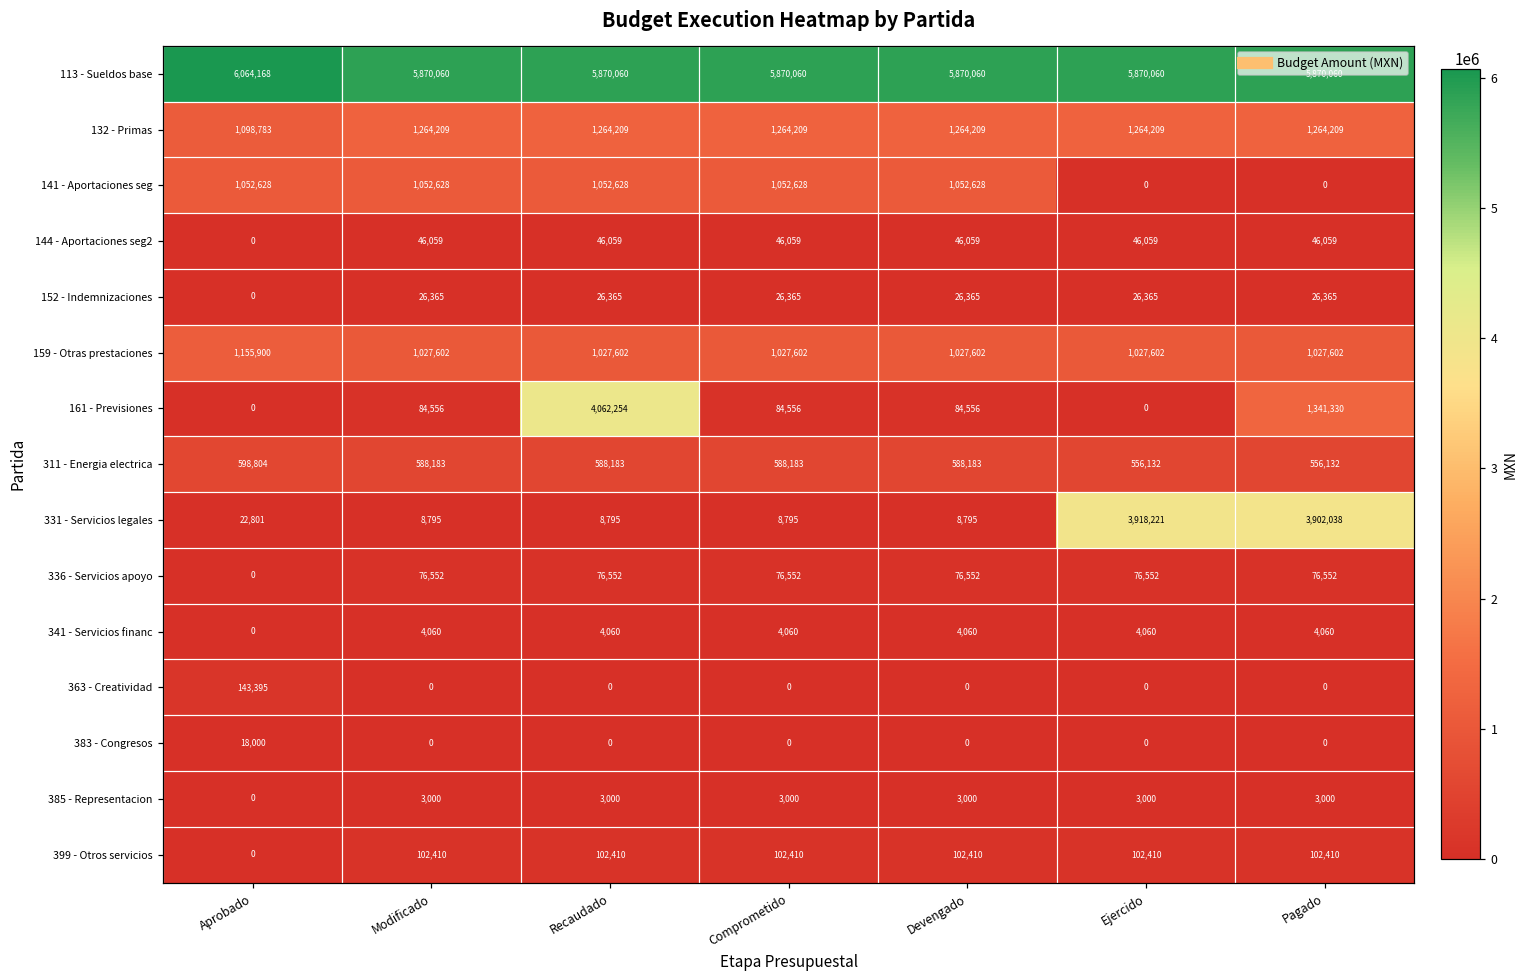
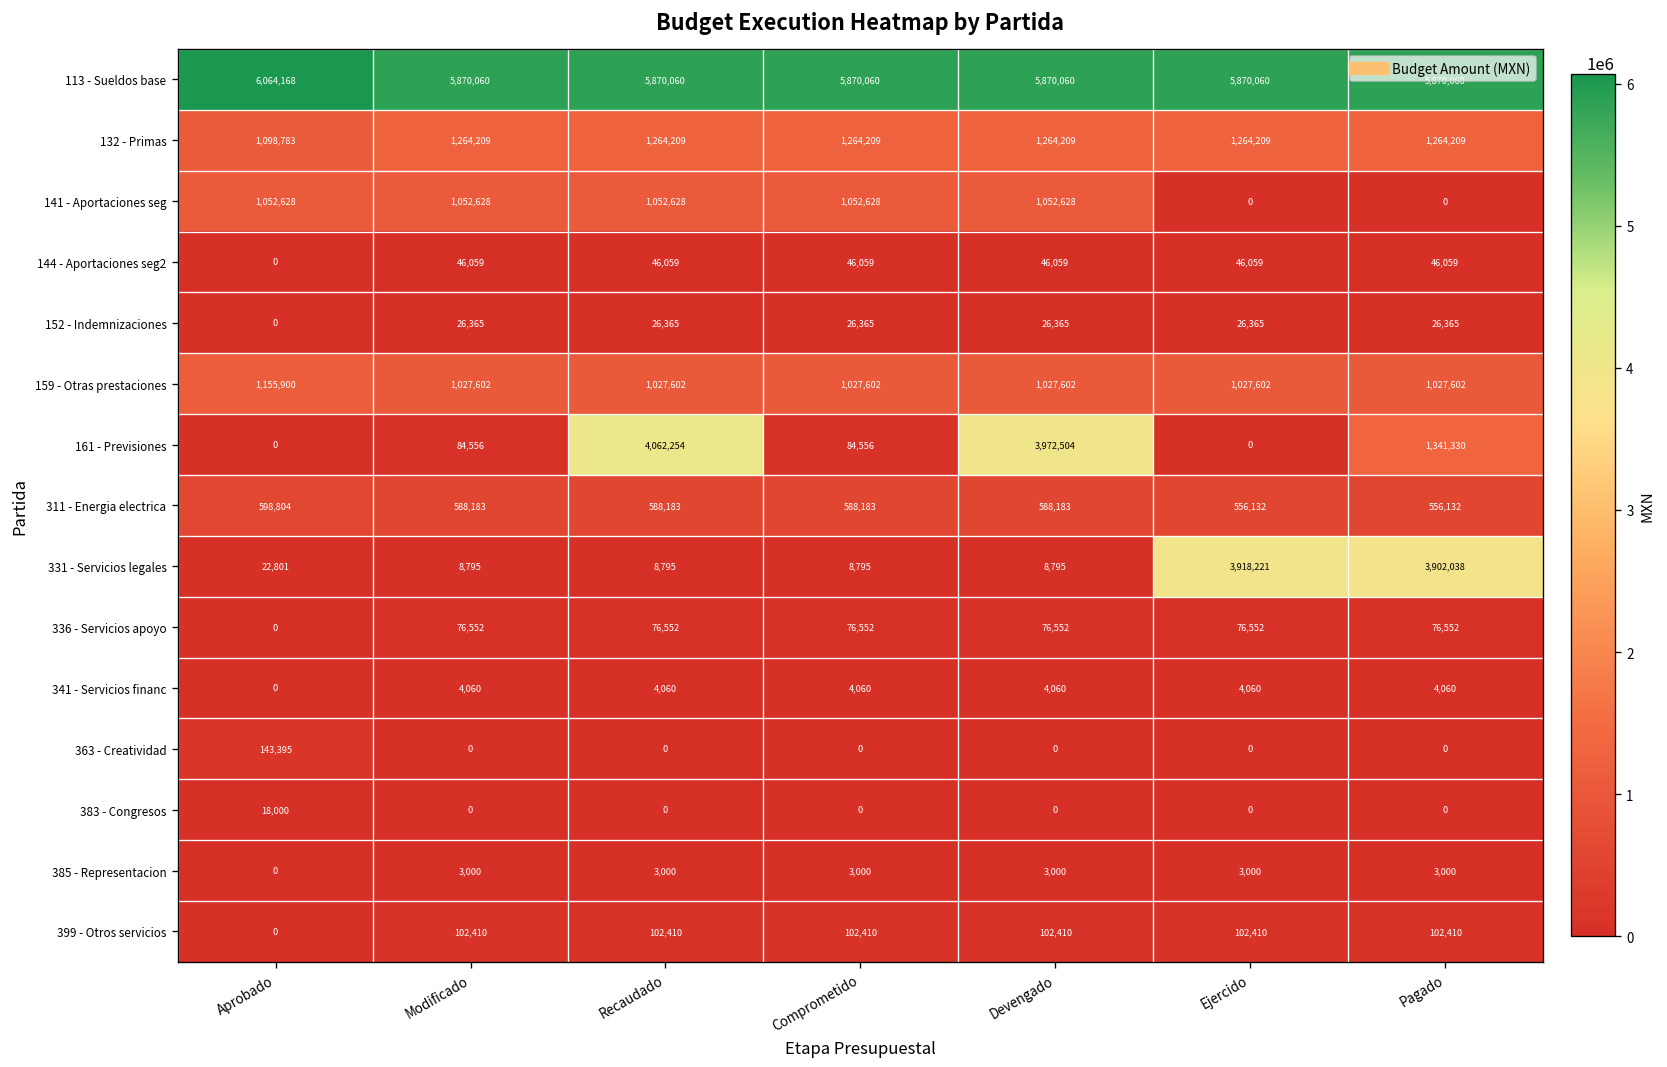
  {
    "113 - Sueldos base": {
      "Aprobado": "6,064,168",
      "Modificado": "5,870,060",
      "Recaudado": "5,870,060",
      "Comprometido": "5,870,060",
      "Devengado": "5,870,060",
      "Ejercido": "5,870,060"
    },
    "132 - Primas": {
      "Aprobado": "1,098,783",
      "Modificado": "1,264,209",
      "Recaudado": "1,264,209",
      "Comprometido": "1,264,209",
      "Devengado": "1,264,209",
      "Ejercido": "1,264,209",
      "Pagado": "1,264,209"
    },
    "141 - Aportaciones seg": {
      "Aprobado": "1,052,628",
      "Modificado": "1,052,628",
      "Recaudado": "1,052,628",
      "Comprometido": "1,052,628",
      "Devengado": "1,052,628",
      "Ejercido": "0",
      "Pagado": "0"
    },
    "144 - Aportaciones seg2": {
      "Aprobado": "0",
      "Modificado": "46,059",
      "Recaudado": "46,059",
      "Comprometido": "46,059",
      "Devengado": "46,059",
      "Ejercido": "46,059",
      "Pagado": "46,059"
    },
    "152 - Indemnizaciones": {
      "Aprobado": "0",
      "Modificado": "26,365",
      "Recaudado": "26,365",
      "Comprometido": "26,365",
      "Devengado": "26,365",
      "Ejercido": "26,365",
      "Pagado": "26,365"
    },
    "159 - Otras prestaciones": {
      "Aprobado": "1,155,900",
      "Modificado": "1,027,602",
      "Recaudado": "1,027,602",
      "Comprometido": "1,027,602",
      "Devengado": "1,027,602",
      "Ejercido": "1,027,602",
      "Pagado": "1,027,602"
    },
    "161 - Previsiones": {
      "Aprobado": "0",
      "Modificado": "84,556",
      "Recaudado": "4,062,254",
      "Comprometido": "84,556",
-     "Devengado": "84,556",
+     "Devengado": "3,972,504",
      "Ejercido": "0",
      "Pagado": "1,341,330"
    },
    "311 - Energia electrica": {
      "Aprobado": "598,804",
      "Modificado": "588,183",
      "Recaudado": "588,183",
      "Comprometido": "588,183",
      "Devengado": "588,183",
      "Ejercido": "556,132",
      "Pagado": "556,132"
    },
    "331 - Servicios legales": {
      "Aprobado": "22,801",
      "Modificado": "8,795",
      "Recaudado": "8,795",
      "Comprometido": "8,795",
      "Devengado": "8,795",
      "Ejercido": "3,918,221",
      "Pagado": "3,902,038"
    },
    "336 - Servicios apoyo": {
      "Aprobado": "0",
      "Modificado": "76,552",
      "Recaudado": "76,552",
      "Comprometido": "76,552",
      "Devengado": "76,552",
      "Ejercido": "76,552",
      "Pagado": "76,552"
    },
    "341 - Servicios financ": {
      "Aprobado": "0",
      "Modificado": "4,060",
      "Recaudado": "4,060",
      "Comprometido": "4,060",
      "Devengado": "4,060",
      "Ejercido": "4,060",
      "Pagado": "4,060"
    },
    "363 - Creatividad": {
      "Aprobado": "143,395",
      "Modificado": "0",
      "Recaudado": "0",
      "Comprometido": "0",
      "Devengado": "0",
      "Ejercido": "0",
      "Pagado": "0"
    },
    "383 - Congresos": {
      "Aprobado": "18,000",
      "Modificado": "0",
      "Recaudado": "0",
      "Comprometido": "0",
      "Devengado": "0",
      "Ejercido": "0",
      "Pagado": "0"
    },
    "385 - Representacion": {
      "Aprobado": "0",
      "Modificado": "3,000",
      "Recaudado": "3,000",
      "Comprometido": "3,000",
      "Devengado": "3,000",
      "Ejercido": "3,000",
      "Pagado": "3,000"
    },
    "399 - Otros servicios": {
      "Aprobado": "0",
      "Modificado": "102,410",
      "Recaudado": "102,410",
      "Comprometido": "102,410",
      "Devengado": "102,410",
      "Ejercido": "102,410",
      "Pagado": "102,410"
    }
  }
